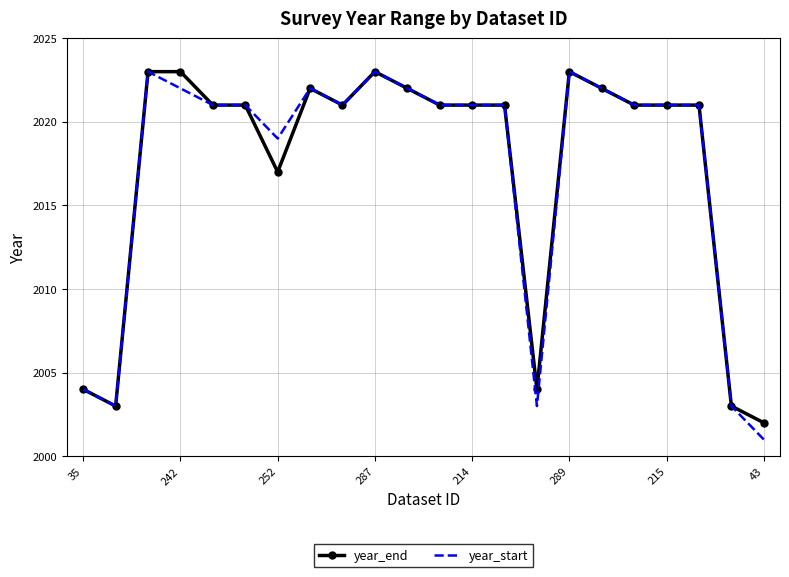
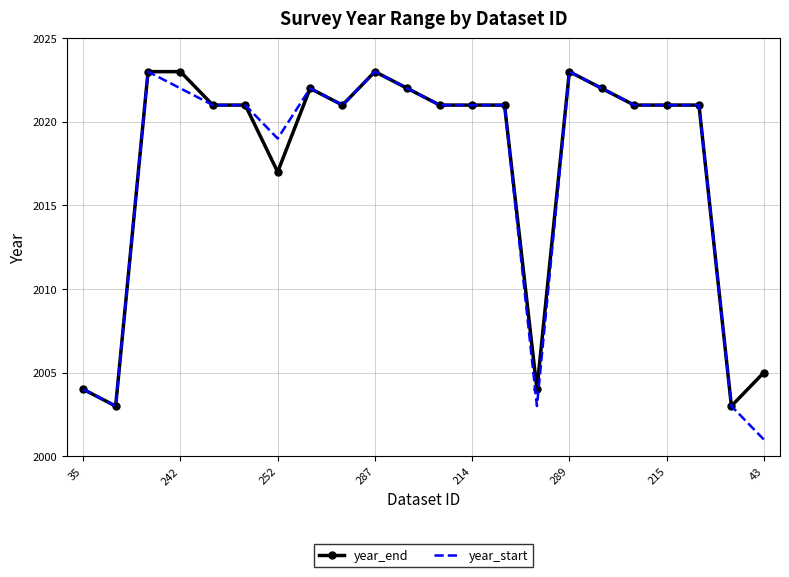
  {
    "year_end": {
      "242": 2023,
      "252": 2017,
-     "43": 2002
+     "43": 2005
    },
    "year_start": {
      "242": 2022,
      "252": 2019,
      "43": 2001
    }
  }
